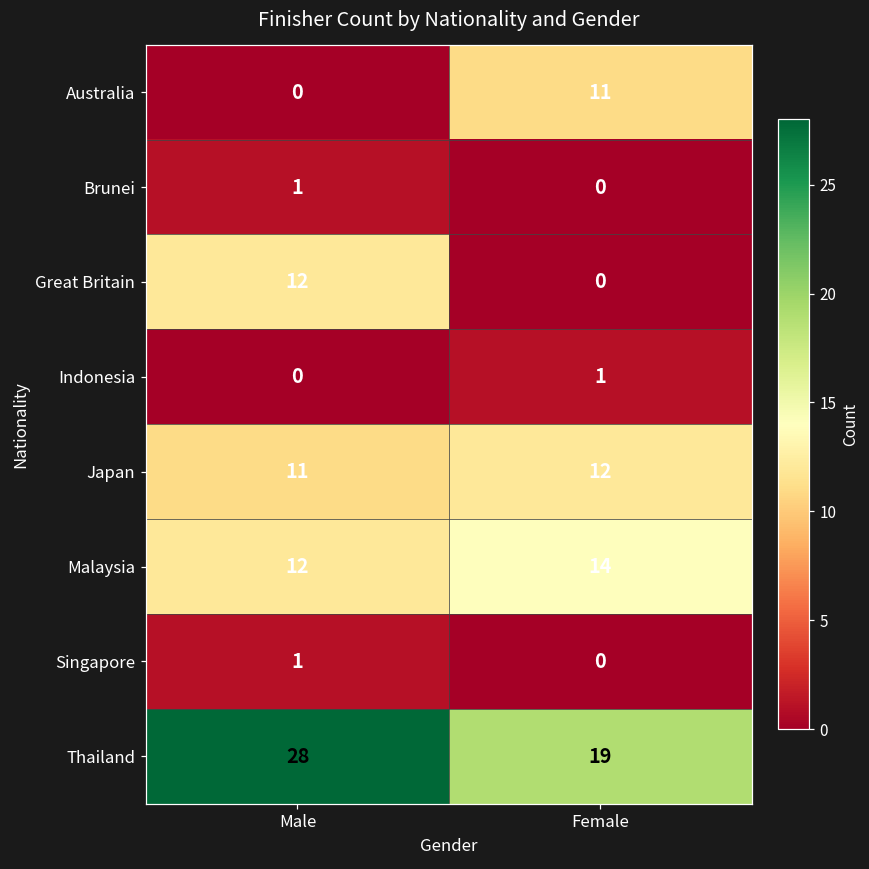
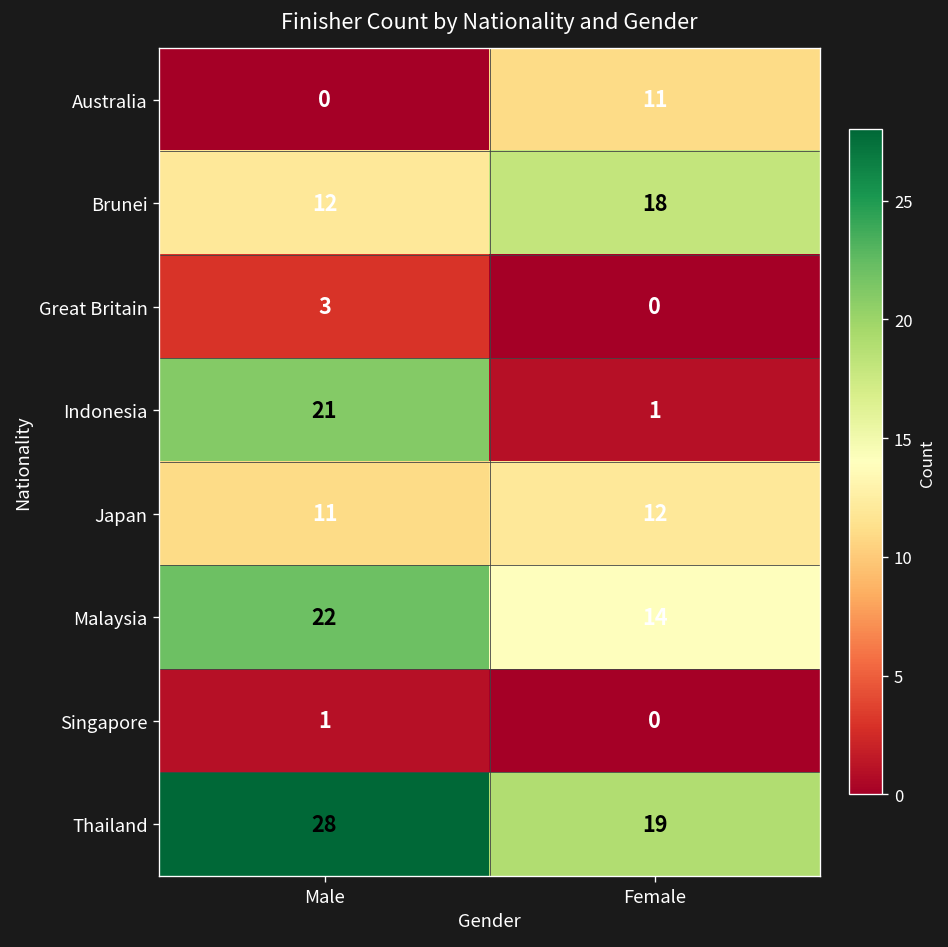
  {
    "Australia": {
      "Male": 0,
      "Female": 11
    },
    "Brunei": {
-     "Male": 1,
-     "Female": 0
+     "Male": 12,
+     "Female": 18
    },
    "Great Britain": {
-     "Male": 12,
+     "Male": 3,
      "Female": 0
    },
    "Indonesia": {
-     "Male": 0,
+     "Male": 21,
      "Female": 1
    },
    "Japan": {
      "Male": 11,
      "Female": 12
    },
    "Malaysia": {
-     "Male": 12,
+     "Male": 22,
      "Female": 14
    },
    "Singapore": {
      "Male": 1,
      "Female": 0
    },
    "Thailand": {
      "Male": 28,
      "Female": 19
    }
  }
